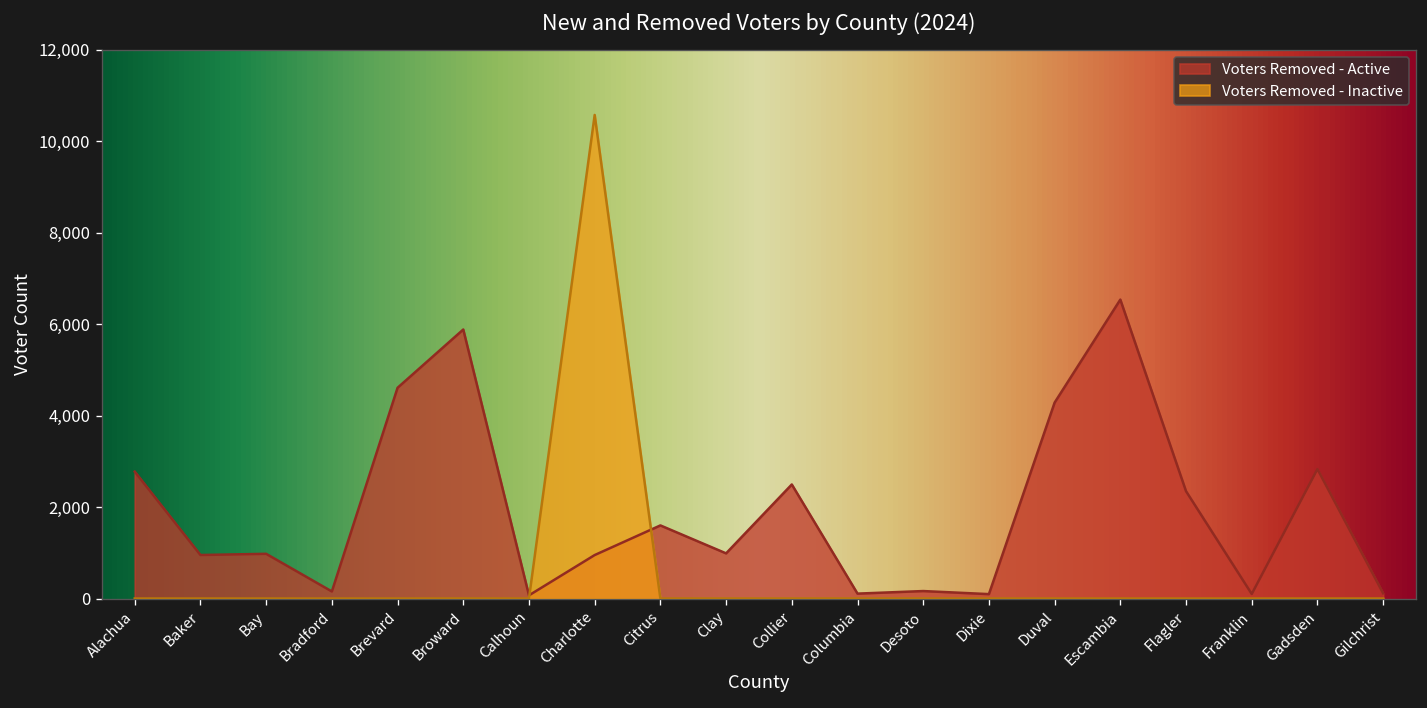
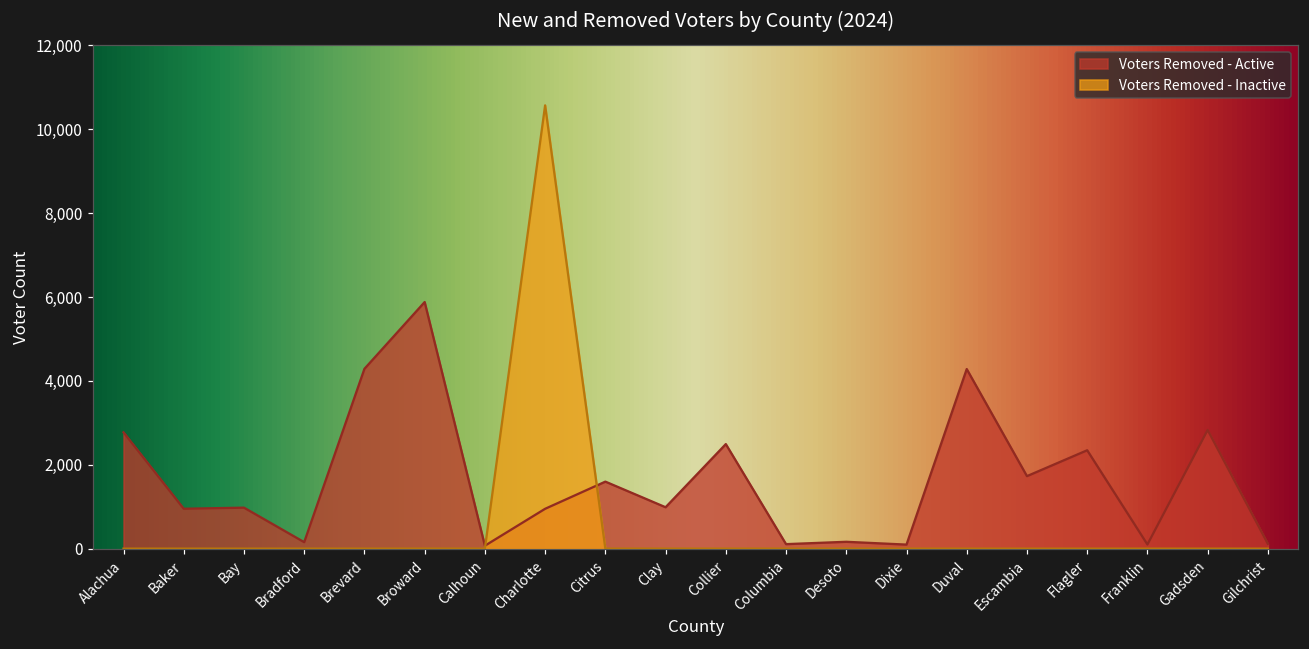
  {
    "Voters Removed - Active": {
      "Alachua": "2,800",
      "Baker": "1,000",
      "Bay": "1,000",
      "Bradford": "200",
-     "Brevard": "4,600",
+     "Brevard": "4,300",
      "Broward": "5,900",
      "Calhoun": "100",
      "Charlotte": "1,000",
      "Citrus": "1,600",
      "Clay": "1,000",
      "Collier": "2,500",
      "Columbia": "100",
      "Desoto": "200",
      "Dixie": "100",
      "Duval": "4,300",
-     "Escambia": "6,500",
+     "Escambia": "1,700",
      "Flagler": "2,300",
      "Franklin": "100",
      "Gadsden": "2,800",
      "Gilchrist": "100"
    },
    "Voters Removed - Inactive": {
      "Alachua": "0",
      "Baker": "0",
      "Bay": "0",
      "Bradford": "0",
      "Brevard": "0",
      "Broward": "0",
      "Calhoun": "0",
      "Charlotte": "10,600",
      "Citrus": "0",
      "Clay": "0",
      "Collier": "0",
      "Columbia": "0",
      "Desoto": "0",
      "Dixie": "0",
      "Duval": "0",
      "Escambia": "0",
      "Flagler": "0",
      "Franklin": "0",
      "Gadsden": "0",
      "Gilchrist": "0"
    }
  }
